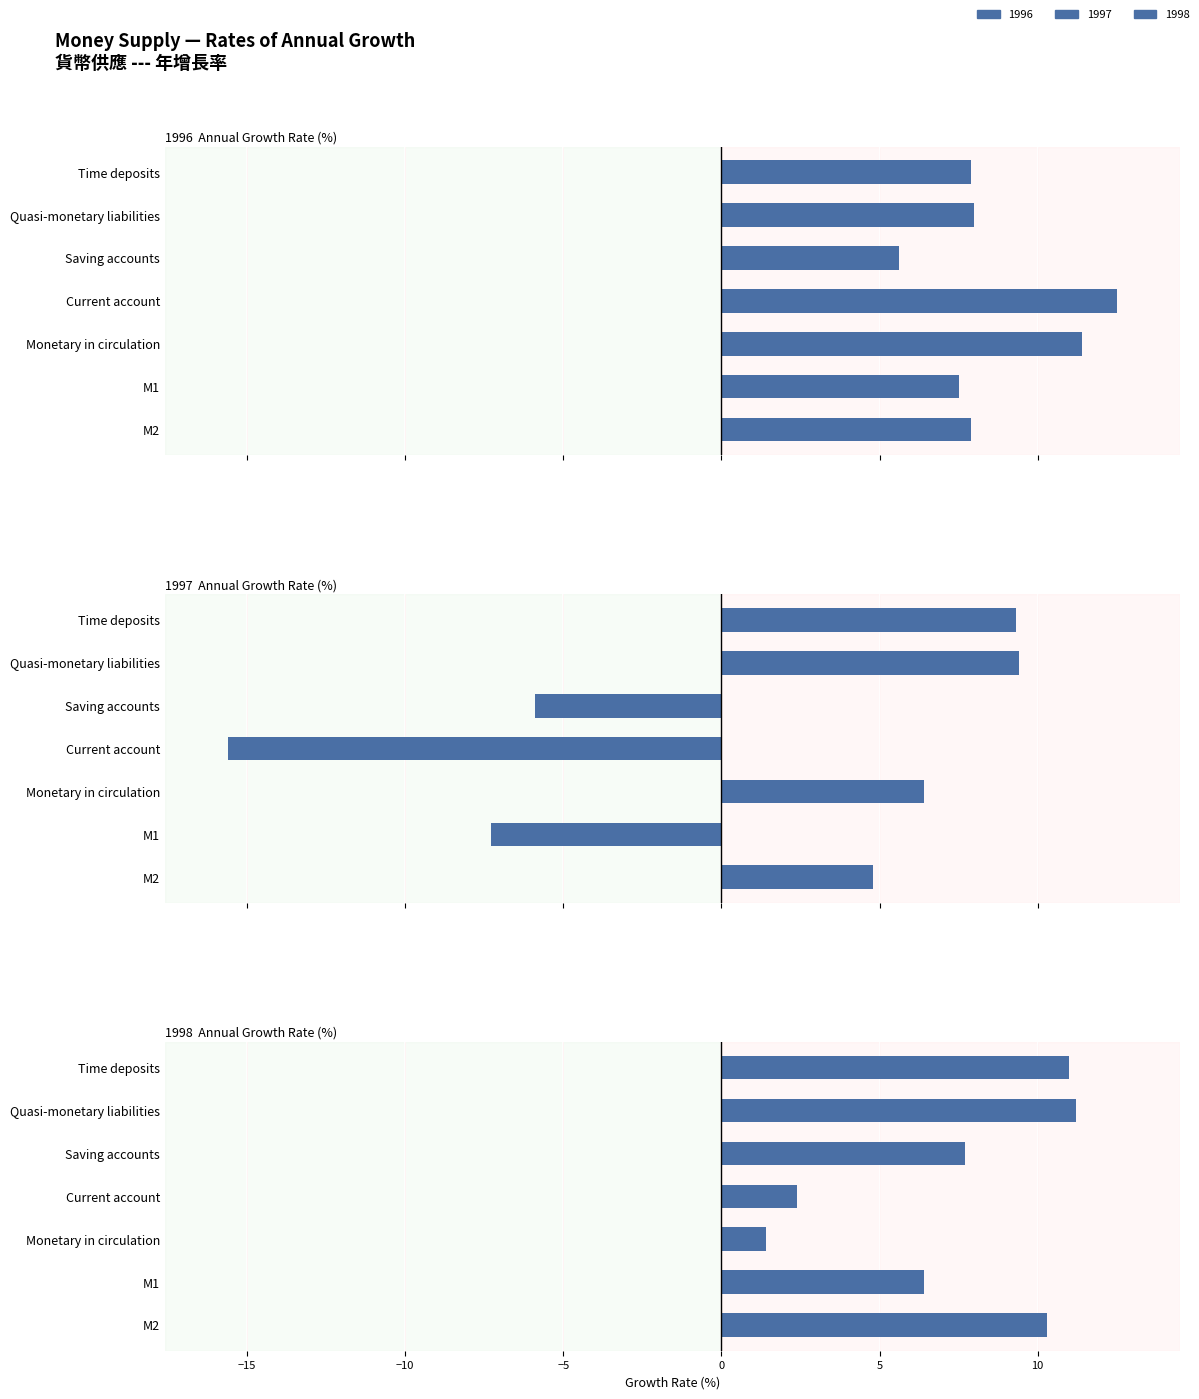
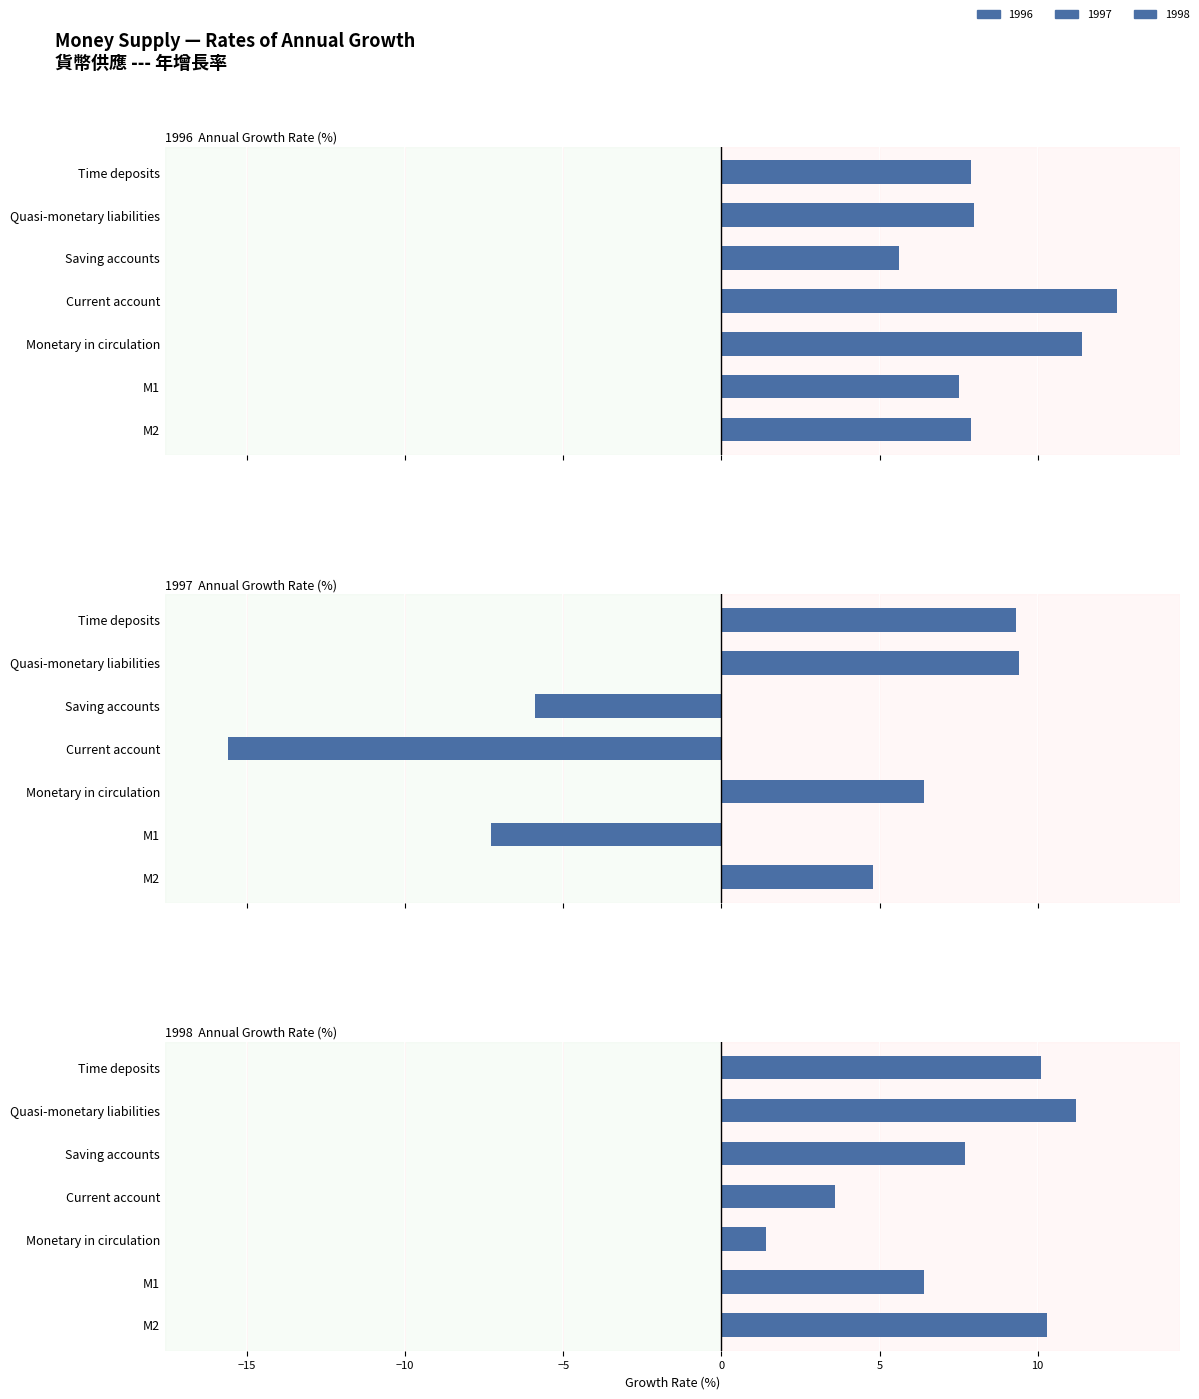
  {
    "1998 Annual Growth Rate (%)": {
-     "Time deposits": 11.0,
+     "Time deposits": 10.1,
      "Quasi-monetary liabilities": 11.2,
      "Saving accounts": 7.7,
-     "Current account": 2.4,
+     "Current account": 3.6,
      "Monetary in circulation": 1.4,
      "M1": 6.4,
      "M2": 10.3
    }
  }
